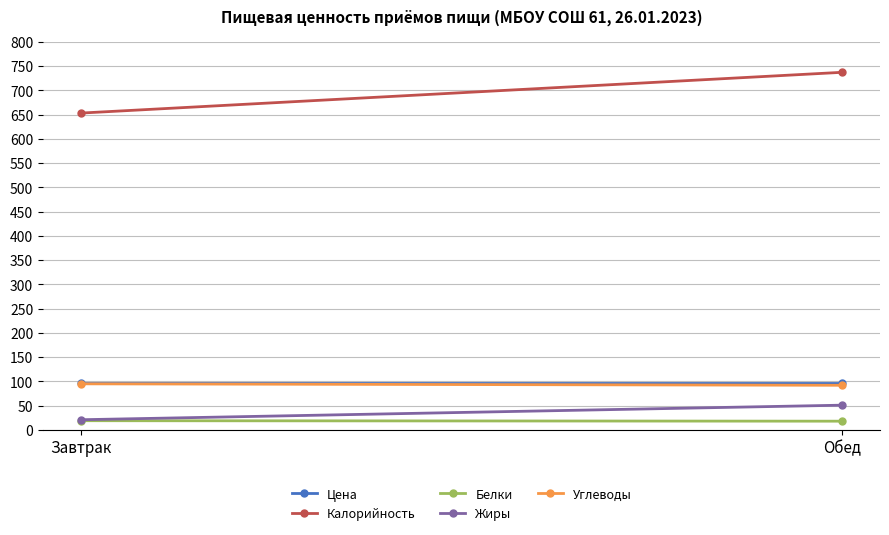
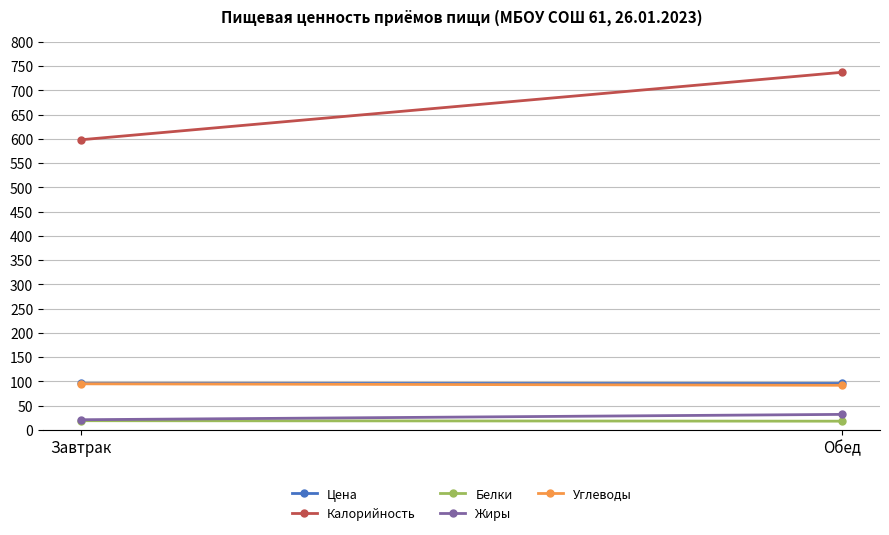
  {
    "Калорийность": {
-     "Завтрак": 650,
+     "Завтрак": 600,
      "Обед": 740
    },
    "Белки": {
      "Обед": 20
    },
    "Жиры": {
-     "Обед": 50
+     "Обед": 30
    }
  }
